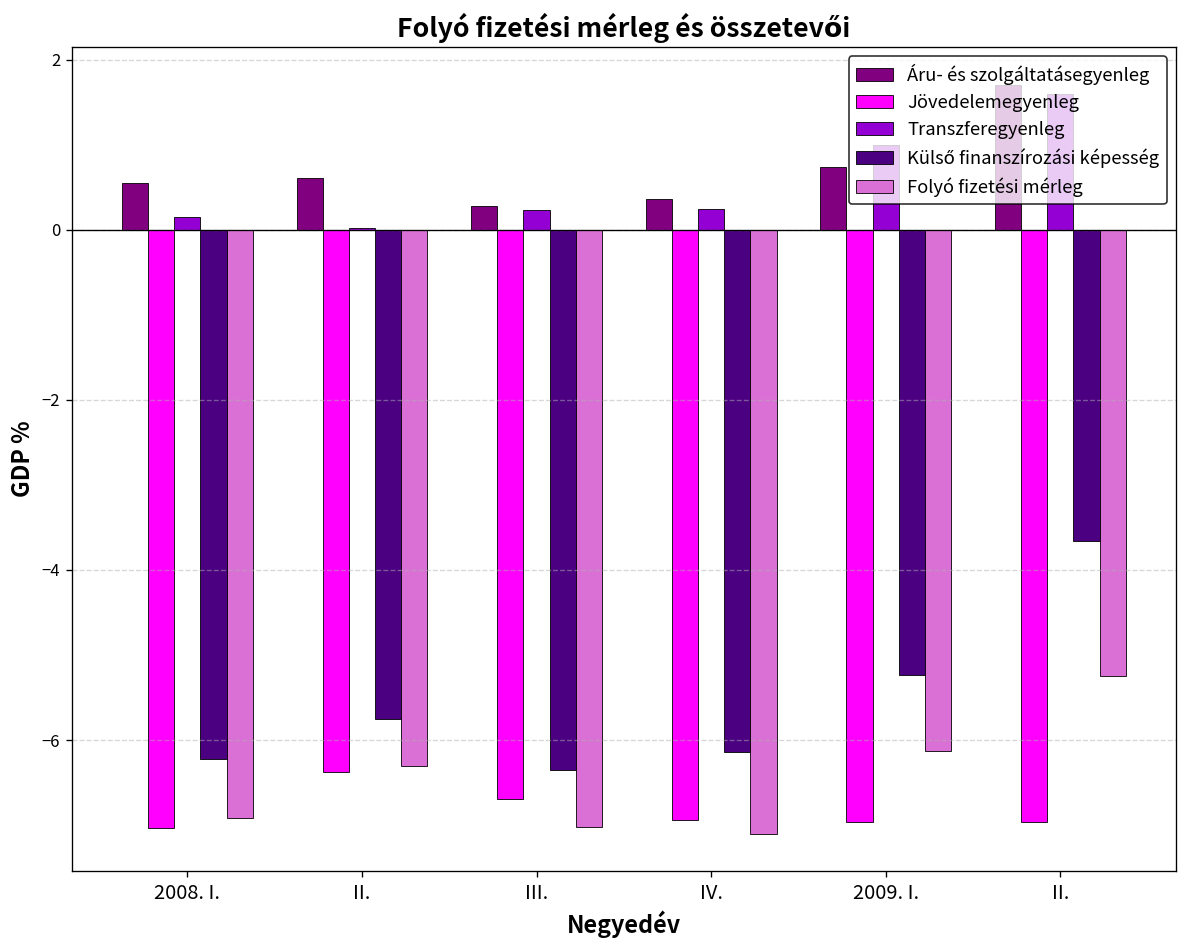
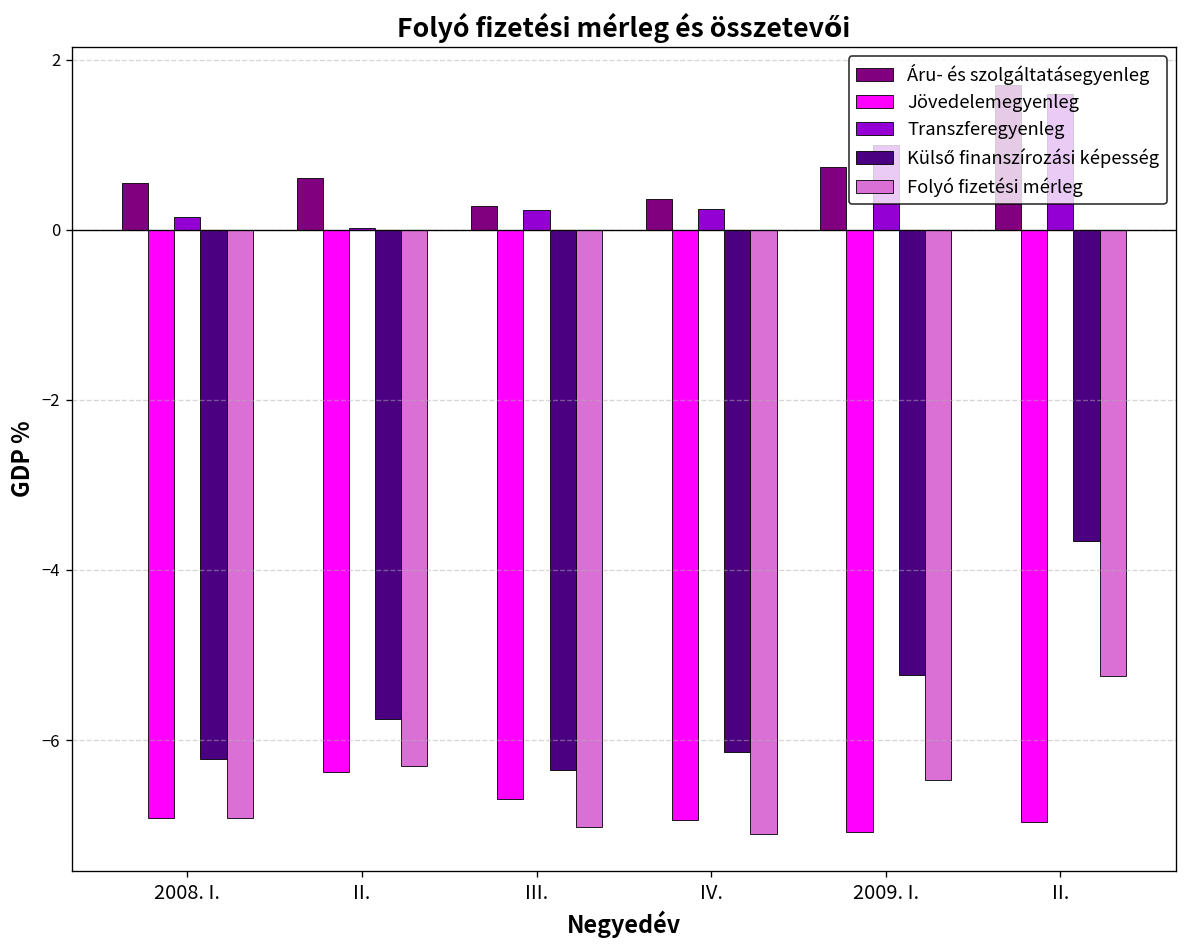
  {
    "Jövedelemegyenleg": {
-     "2008. I.": -7.0,
+     "2008. I.": -6.9,
      "III.": -6.7,
      "IV.": -6.9,
-     "2009. I.": -7.0
+     "2009. I.": -7.1
    },
    "Transzferegyenleg": {
      "2008. I.": 0.1,
      "III.": 0.2,
      "IV.": 0.2
    },
    "Folyó fizetési mérleg": {
      "2008. I.": -6.9,
      "III.": -7.0,
      "IV.": -7.1,
-     "2009. I.": -6.1
+     "2009. I.": -6.5
    }
  }
